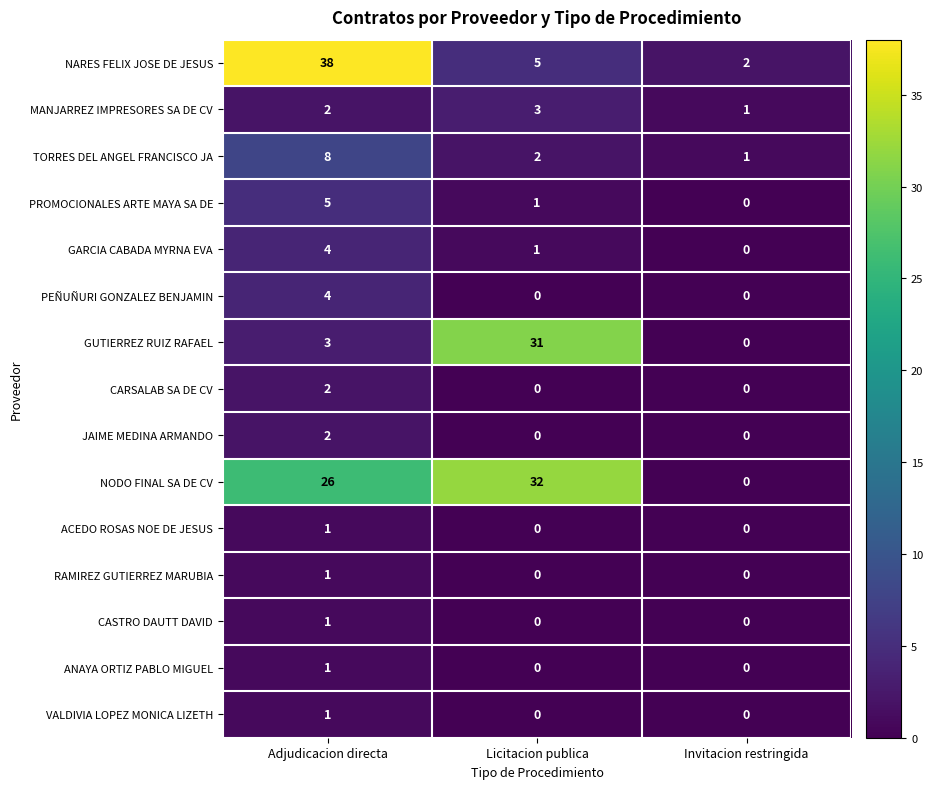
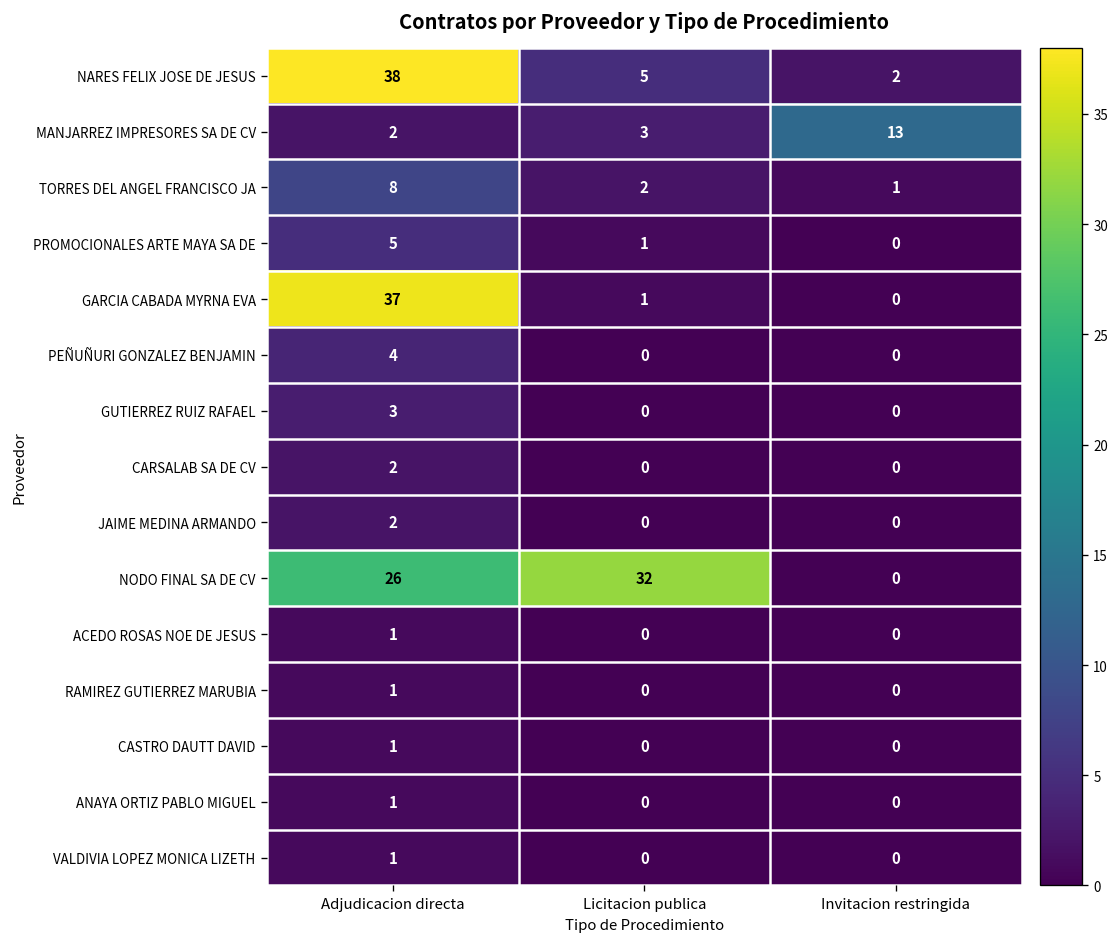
  {
    "NARES FELIX JOSE DE JESUS": {
      "Adjudicacion directa": 38,
      "Licitacion publica": 5,
      "Invitacion restringida": 2
    },
    "MANJARREZ IMPRESORES SA DE CV": {
      "Adjudicacion directa": 2,
      "Licitacion publica": 3,
-     "Invitacion restringida": 1
+     "Invitacion restringida": 13
    },
    "TORRES DEL ANGEL FRANCISCO JA": {
      "Adjudicacion directa": 8,
      "Licitacion publica": 2,
      "Invitacion restringida": 1
    },
    "PROMOCIONALES ARTE MAYA SA DE": {
      "Adjudicacion directa": 5,
      "Licitacion publica": 1,
      "Invitacion restringida": 0
    },
    "GARCIA CABADA MYRNA EVA": {
-     "Adjudicacion directa": 4,
+     "Adjudicacion directa": 37,
      "Licitacion publica": 1,
      "Invitacion restringida": 0
    },
    "PEÑUÑURI GONZALEZ BENJAMIN": {
      "Adjudicacion directa": 4,
      "Licitacion publica": 0,
      "Invitacion restringida": 0
    },
    "GUTIERREZ RUIZ RAFAEL": {
      "Adjudicacion directa": 3,
-     "Licitacion publica": 31,
+     "Licitacion publica": 0,
      "Invitacion restringida": 0
    },
    "CARSALAB SA DE CV": {
      "Adjudicacion directa": 2,
      "Licitacion publica": 0,
      "Invitacion restringida": 0
    },
    "JAIME MEDINA ARMANDO": {
      "Adjudicacion directa": 2,
      "Licitacion publica": 0,
      "Invitacion restringida": 0
    },
    "NODO FINAL SA DE CV": {
      "Adjudicacion directa": 26,
      "Licitacion publica": 32,
      "Invitacion restringida": 0
    },
    "ACEDO ROSAS NOE DE JESUS": {
      "Adjudicacion directa": 1,
      "Licitacion publica": 0,
      "Invitacion restringida": 0
    },
    "RAMIREZ GUTIERREZ MARUBIA": {
      "Adjudicacion directa": 1,
      "Licitacion publica": 0,
      "Invitacion restringida": 0
    },
    "CASTRO DAUTT DAVID": {
      "Adjudicacion directa": 1,
      "Licitacion publica": 0,
      "Invitacion restringida": 0
    },
    "ANAYA ORTIZ PABLO MIGUEL": {
      "Adjudicacion directa": 1,
      "Licitacion publica": 0,
      "Invitacion restringida": 0
    },
    "VALDIVIA LOPEZ MONICA LIZETH": {
      "Adjudicacion directa": 1,
      "Licitacion publica": 0,
      "Invitacion restringida": 0
    }
  }
